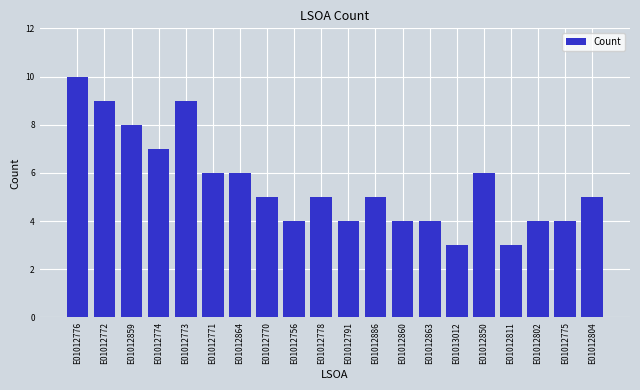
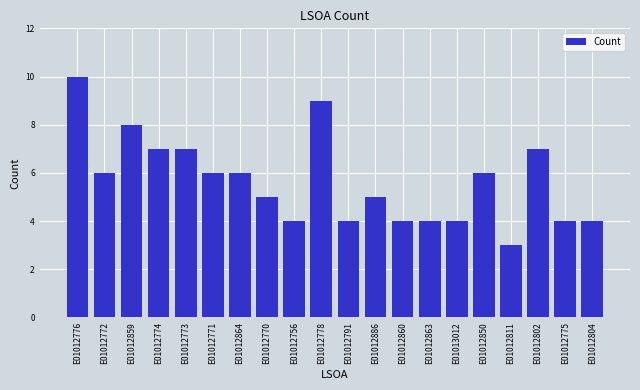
  {
    "E01012776": 10,
-   "E01012772": 9,
+   "E01012772": 6,
    "E01012859": 8,
    "E01012774": 7,
-   "E01012773": 9,
+   "E01012773": 7,
    "E01012771": 6,
    "E01012864": 6,
    "E01012770": 5,
    "E01012756": 4,
-   "E01012778": 5,
+   "E01012778": 9,
    "E01012791": 4,
    "E01012886": 5,
    "E01012860": 4,
    "E01012863": 4,
-   "E01013012": 3,
+   "E01013012": 4,
    "E01012850": 6,
    "E01012811": 3,
-   "E01012802": 4,
+   "E01012802": 7,
    "E01012775": 4,
-   "E01012804": 5
+   "E01012804": 4
  }
